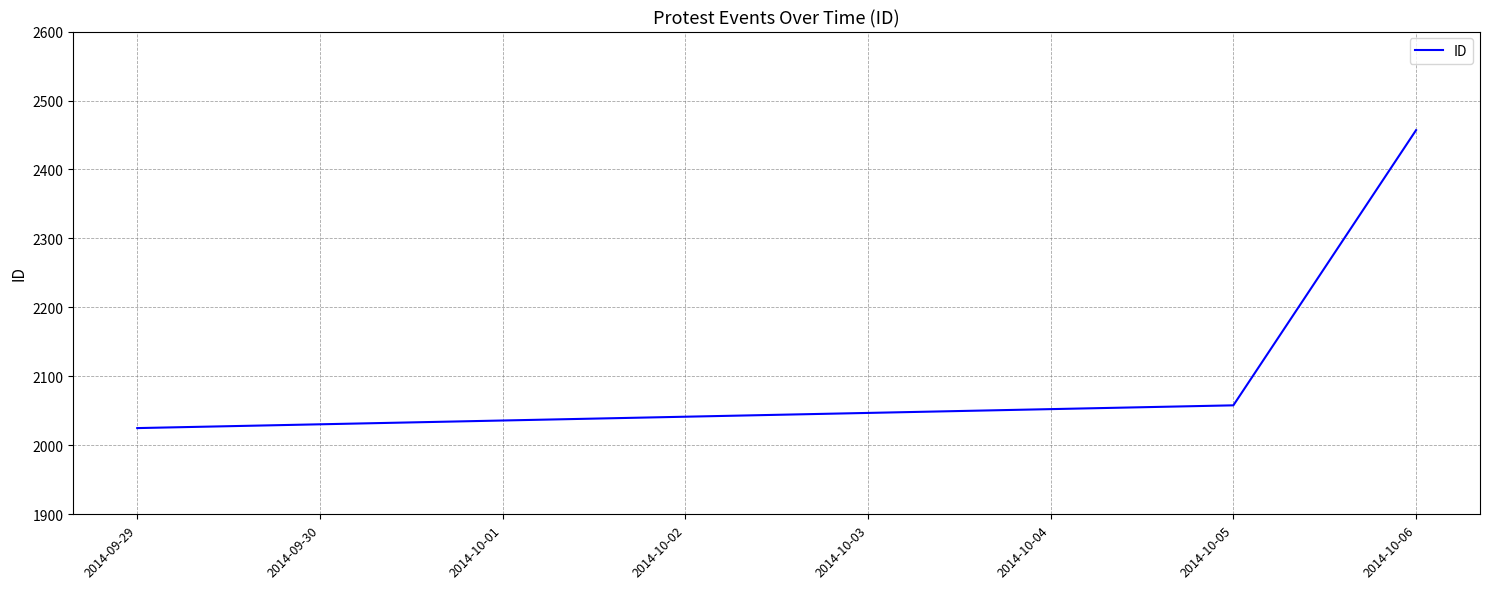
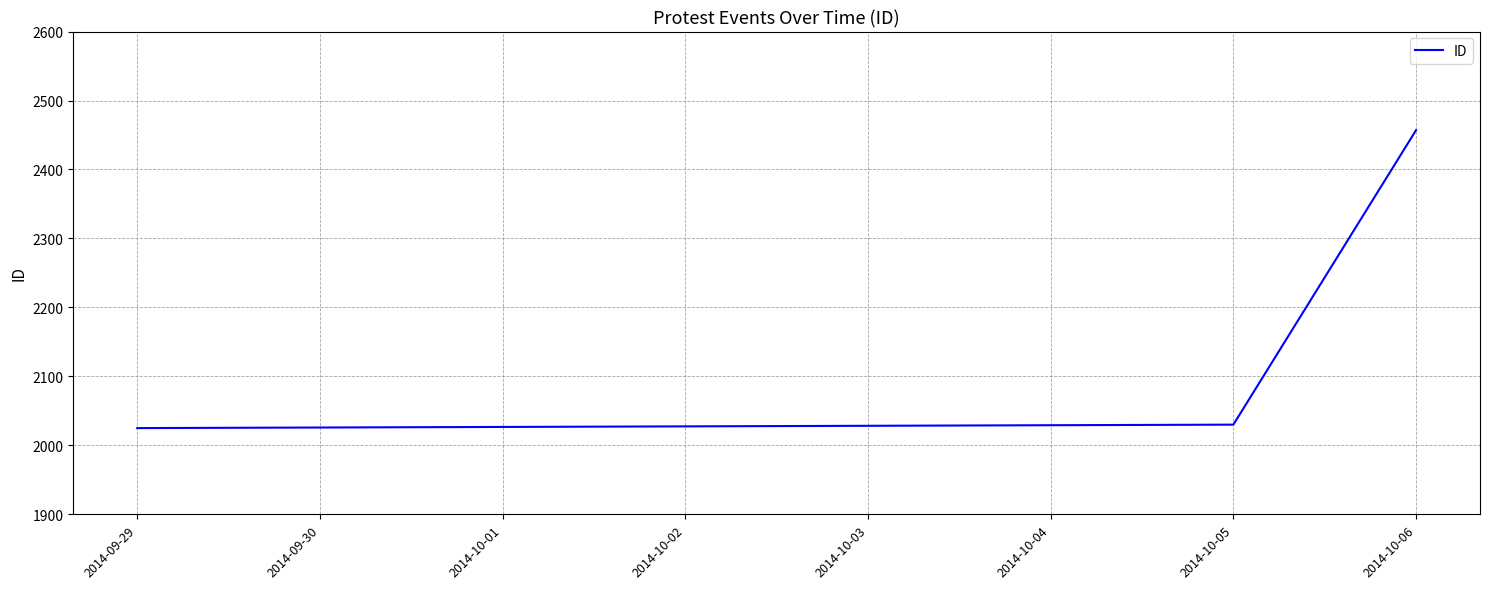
  {
    "2014-09-29": 2030,
-   "2014-10-05": 2060,
+   "2014-10-05": 2030,
    "2014-10-06": 2460
  }
